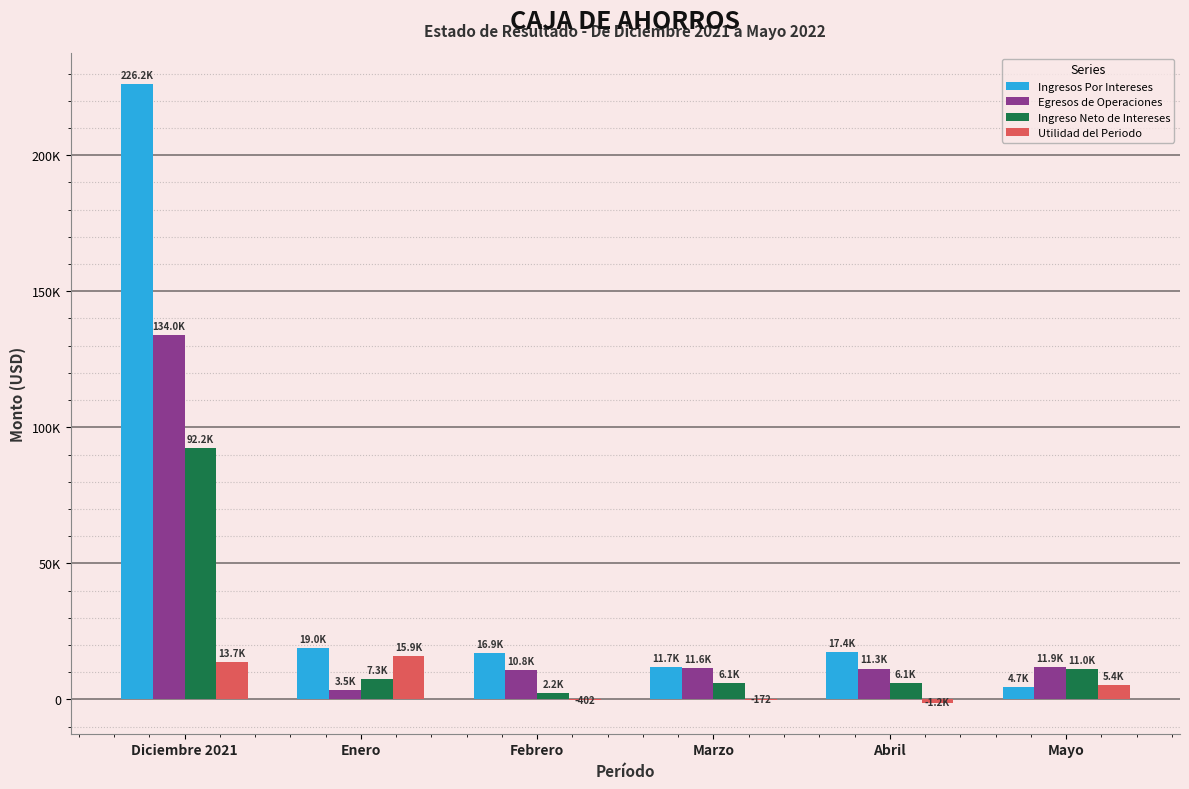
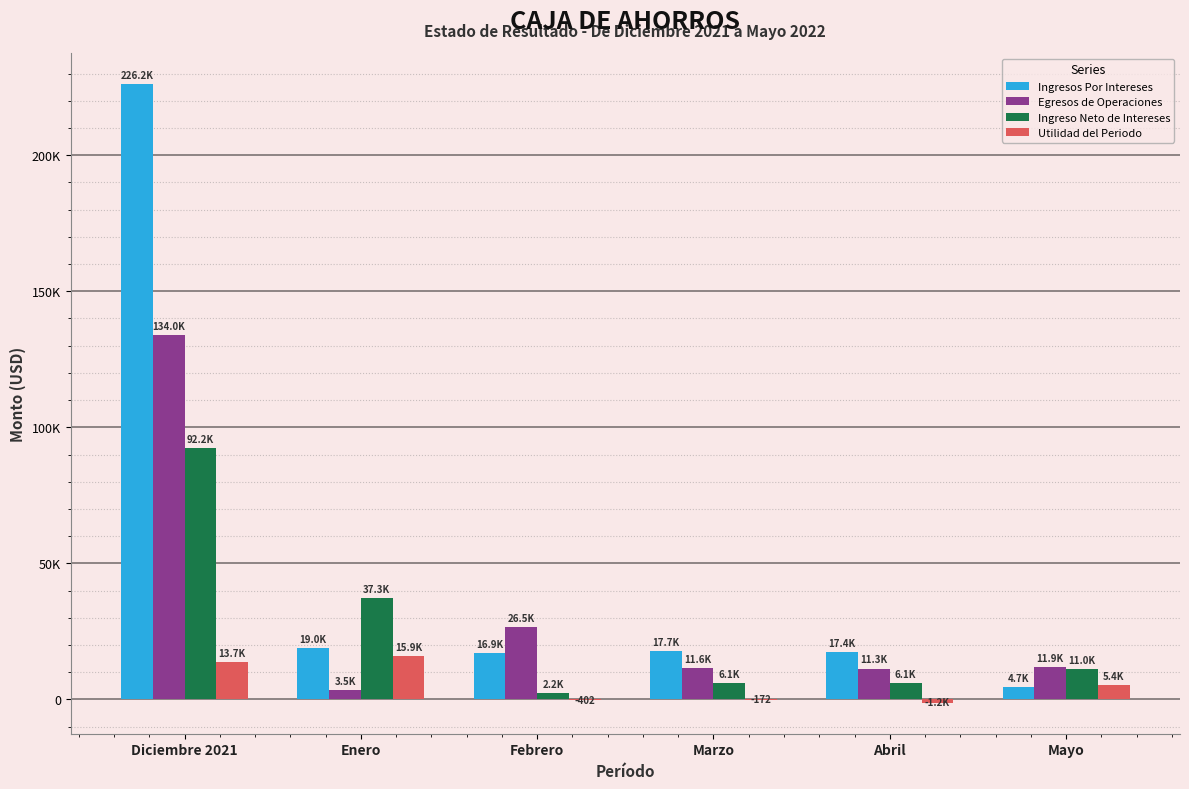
  {
    "Ingresos Por Intereses": {
      "Diciembre 2021": "226.2K",
      "Enero": "19.0K",
      "Febrero": "16.9K",
-     "Marzo": "11.7K",
+     "Marzo": "17.7K",
      "Abril": "17.4K",
      "Mayo": "4.7K"
    },
    "Egresos de Operaciones": {
      "Diciembre 2021": "134.0K",
      "Enero": "3.5K",
-     "Febrero": "10.8K",
+     "Febrero": "26.5K",
      "Marzo": "11.6K",
      "Abril": "11.3K",
      "Mayo": "11.9K"
    },
    "Ingreso Neto de Intereses": {
      "Diciembre 2021": "92.2K",
-     "Enero": "7.3K",
+     "Enero": "37.3K",
      "Febrero": "2.2K",
      "Marzo": "6.1K",
      "Abril": "6.1K",
      "Mayo": "11.0K"
    },
    "Utilidad del Periodo": {
      "Diciembre 2021": "13.7K",
      "Enero": "15.9K",
      "Febrero": "-402",
      "Marzo": "-172",
      "Abril": "-1.2K",
      "Mayo": "5.4K"
    }
  }
